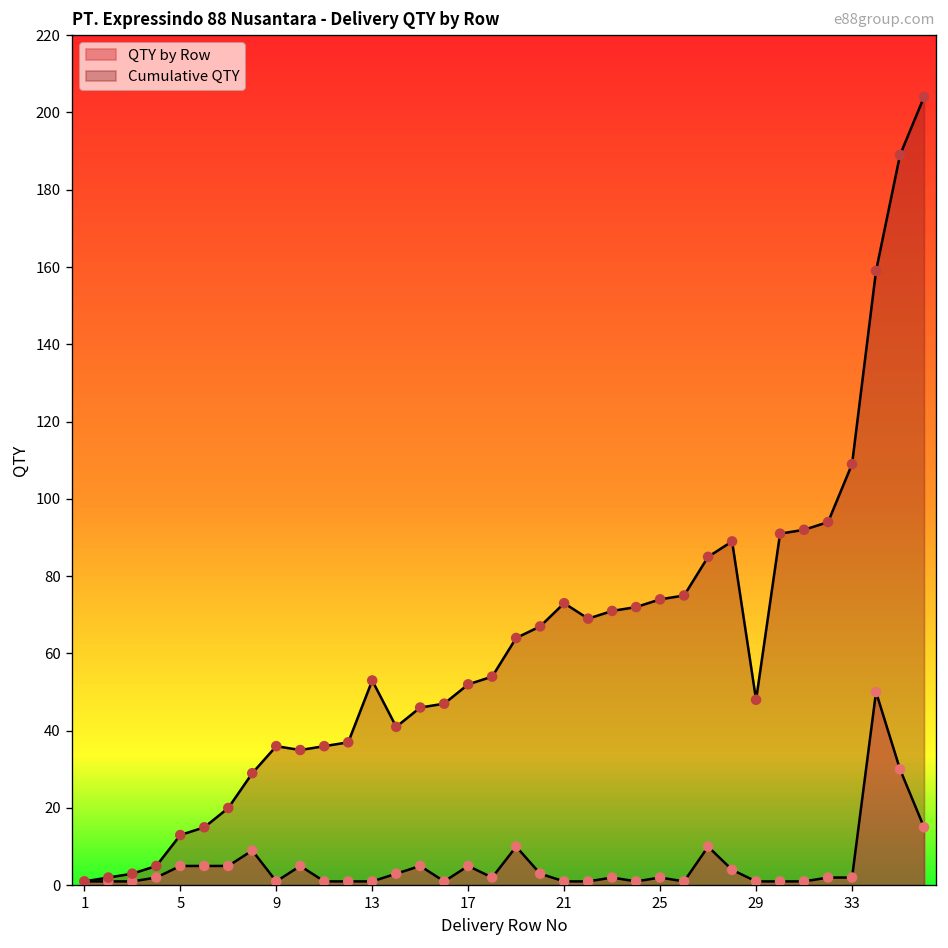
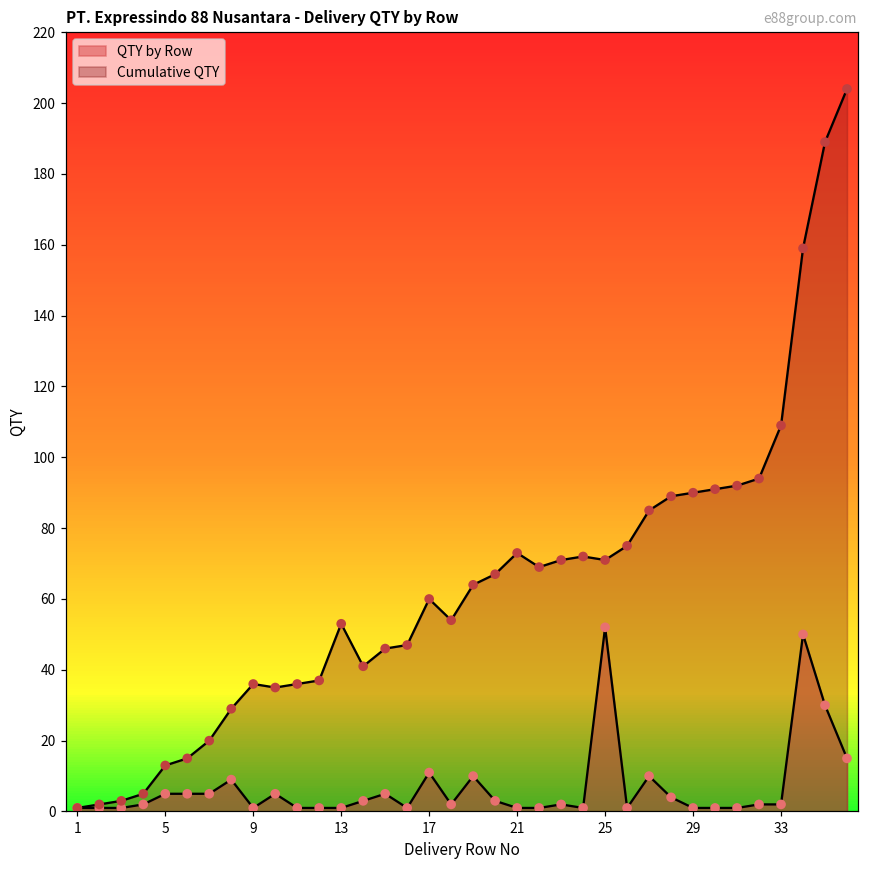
  {
    "QTY by Row": {
      "5": 5,
      "9": 1,
      "13": 1,
-     "17": 5,
+     "17": 11,
      "21": 1,
-     "25": 2,
+     "25": 52,
      "29": 1,
      "33": 2
    },
    "Cumulative QTY": {
      "5": 13,
      "9": 36,
      "13": 53,
-     "17": 52,
+     "17": 60,
      "21": 73,
-     "25": 74,
-     "29": 48,
+     "25": 71,
+     "29": 90,
      "33": 109
    }
  }
